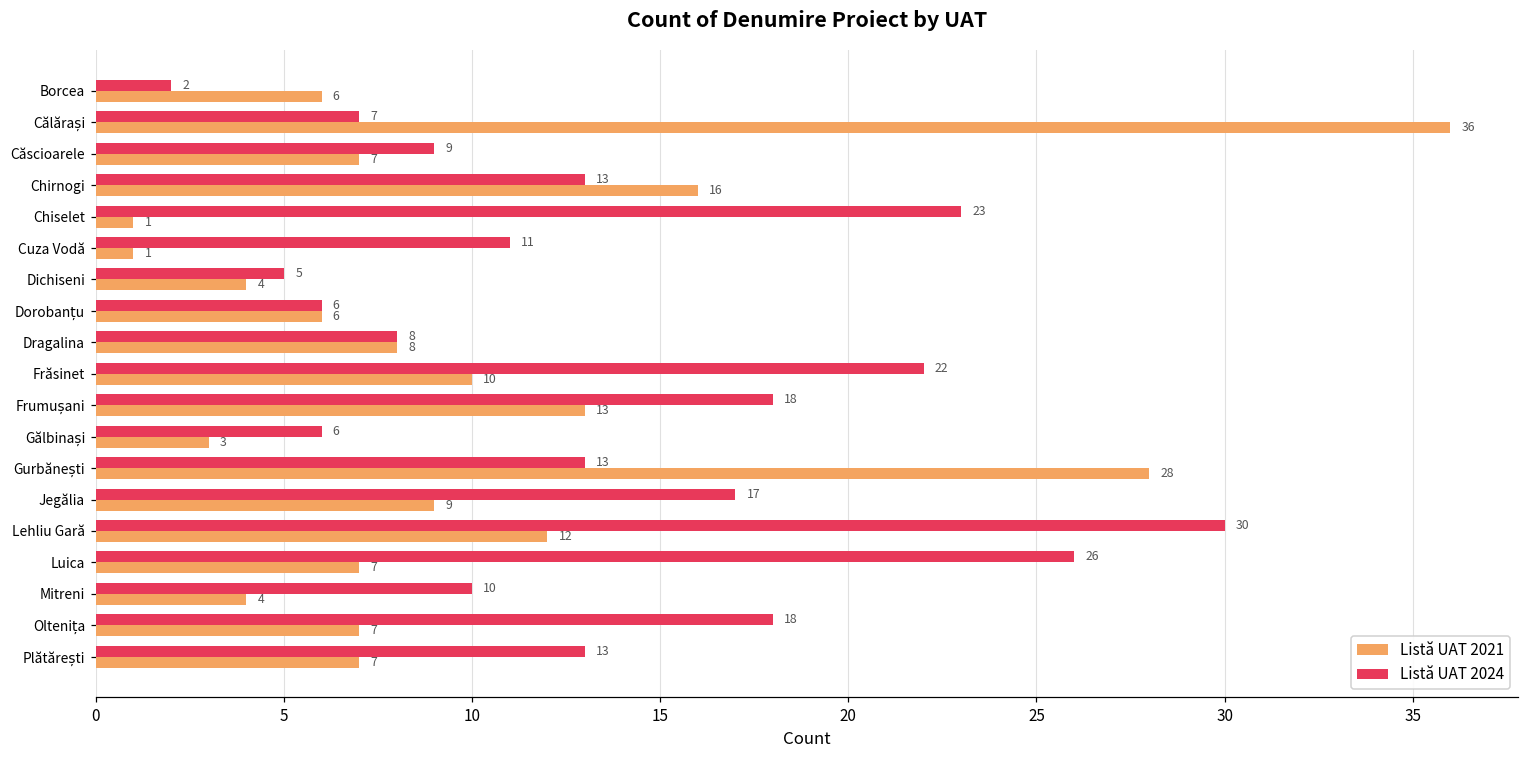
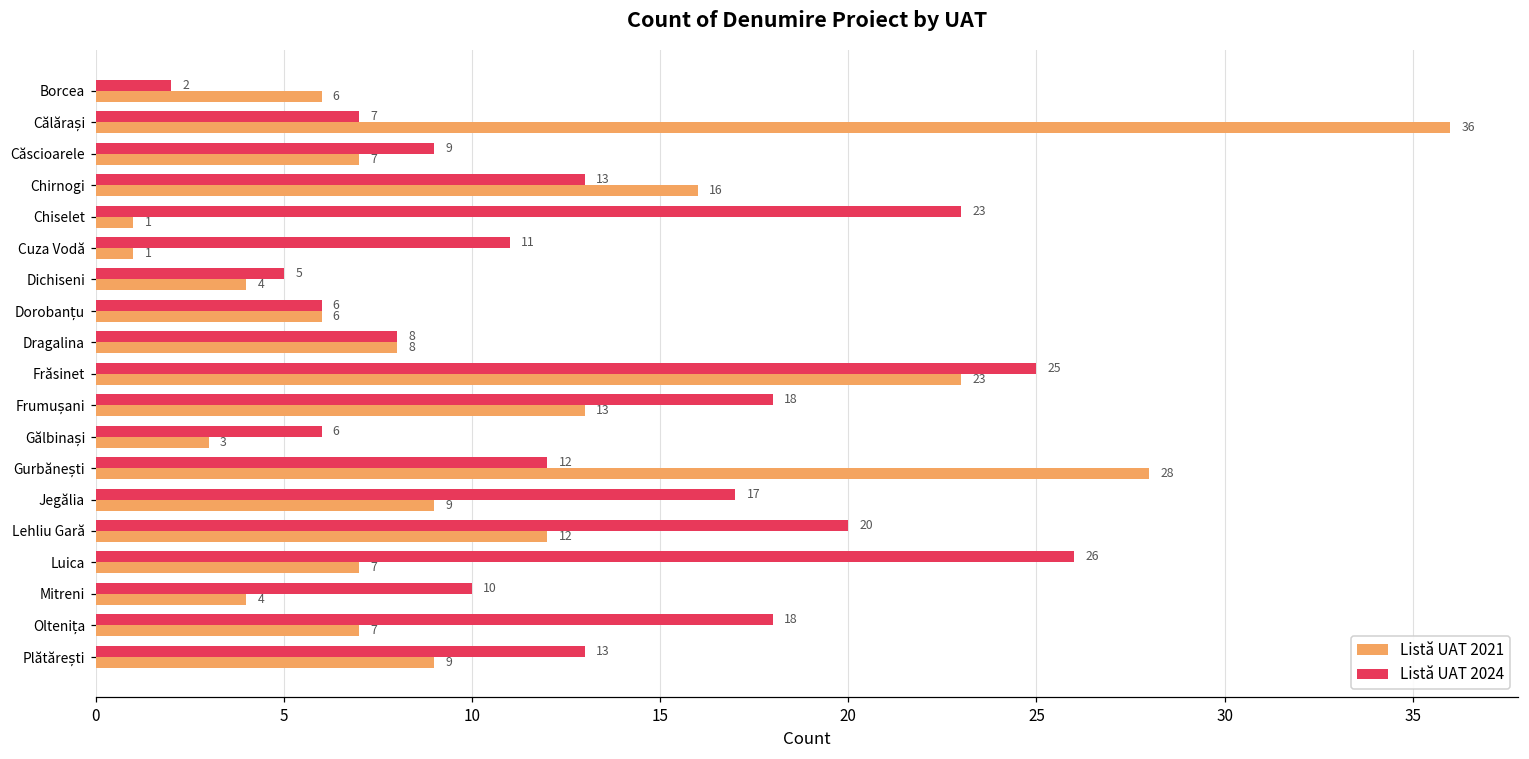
  {
    "Listă UAT 2021": {
      "Borcea": 6,
      "Călărași": 36,
      "Căscioarele": 7,
      "Chirnogi": 16,
      "Chiselet": 1,
      "Cuza Vodă": 1,
      "Dichiseni": 4,
      "Dorobanțu": 6,
      "Dragalina": 8,
-     "Frăsinet": 10,
+     "Frăsinet": 23,
      "Frumușani": 13,
      "Gălbinași": 3,
      "Gurbănești": 28,
      "Jegălia": 9,
      "Lehliu Gară": 12,
      "Luica": 7,
      "Mitreni": 4,
      "Oltenița": 7,
-     "Plătărești": 7
+     "Plătărești": 9
    },
    "Listă UAT 2024": {
      "Borcea": 2,
      "Călărași": 7,
      "Căscioarele": 9,
      "Chirnogi": 13,
      "Chiselet": 23,
      "Cuza Vodă": 11,
      "Dichiseni": 5,
      "Dorobanțu": 6,
      "Dragalina": 8,
-     "Frăsinet": 22,
+     "Frăsinet": 25,
      "Frumușani": 18,
      "Gălbinași": 6,
-     "Gurbănești": 13,
+     "Gurbănești": 12,
      "Jegălia": 17,
-     "Lehliu Gară": 30,
+     "Lehliu Gară": 20,
      "Luica": 26,
      "Mitreni": 10,
      "Oltenița": 18,
      "Plătărești": 13
    }
  }
